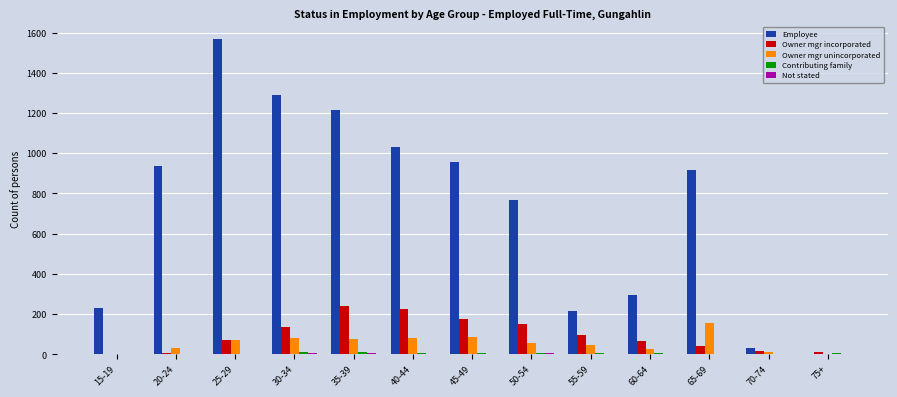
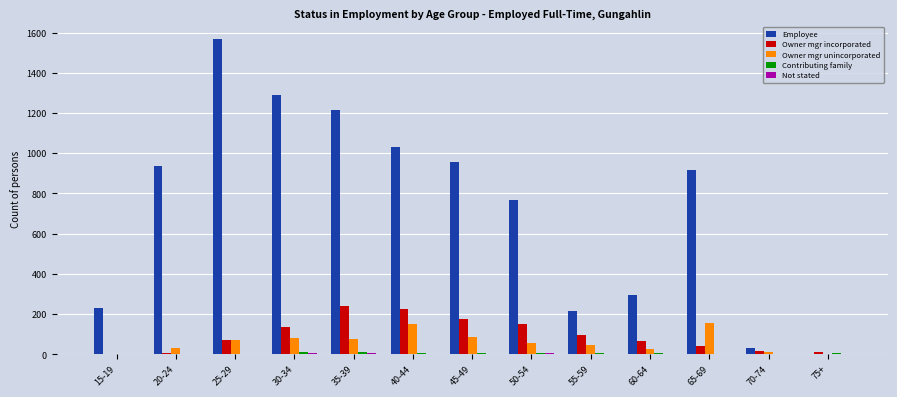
  {
    "Employee": {
      "15-19": 230,
      "20-24": 940,
      "25-29": 1570,
      "30-34": 1290,
      "35-39": 1220,
      "40-44": 1030,
      "45-49": 950,
      "50-54": 770,
      "55-59": 210,
      "60-64": 300,
      "65-69": 920,
      "70-74": 30
    },
    "Owner mgr incorporated": {
      "15-19": 0,
      "25-29": 70,
      "30-34": 140,
      "35-39": 240,
      "40-44": 230,
      "45-49": 180,
      "50-54": 150,
      "55-59": 100,
      "60-64": 60,
      "65-69": 40,
      "70-74": 20
    },
    "Owner mgr unincorporated": {
      "15-19": 0,
      "20-24": 30,
      "25-29": 70,
      "30-34": 80,
      "35-39": 80,
-     "40-44": 80,
+     "40-44": 150,
      "45-49": 90,
      "50-54": 50,
      "55-59": 50,
      "60-64": 30,
      "65-69": 160,
      "75+": 0
    },
    "Contributing family": {
      "15-19": 0,
      "20-24": 0,
      "65-69": 0
    },
    "Not stated": {
      "15-19": 0,
      "20-24": 0,
      "40-44": 0,
      "60-64": 0,
      "65-69": 0,
      "70-74": 0,
      "75+": 0
    }
  }
